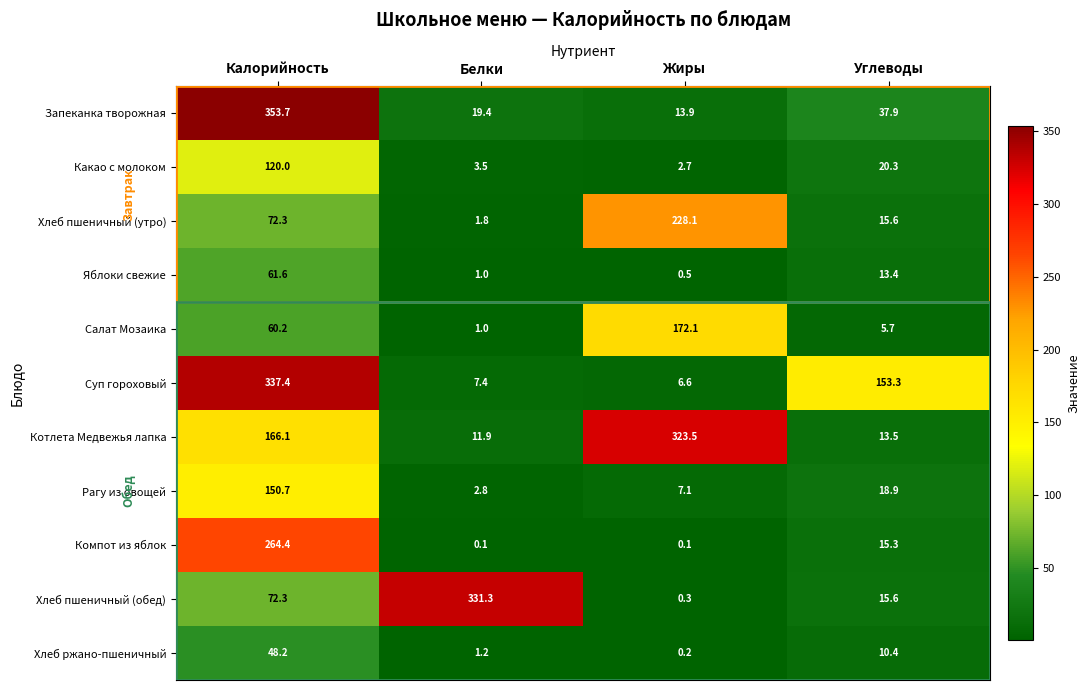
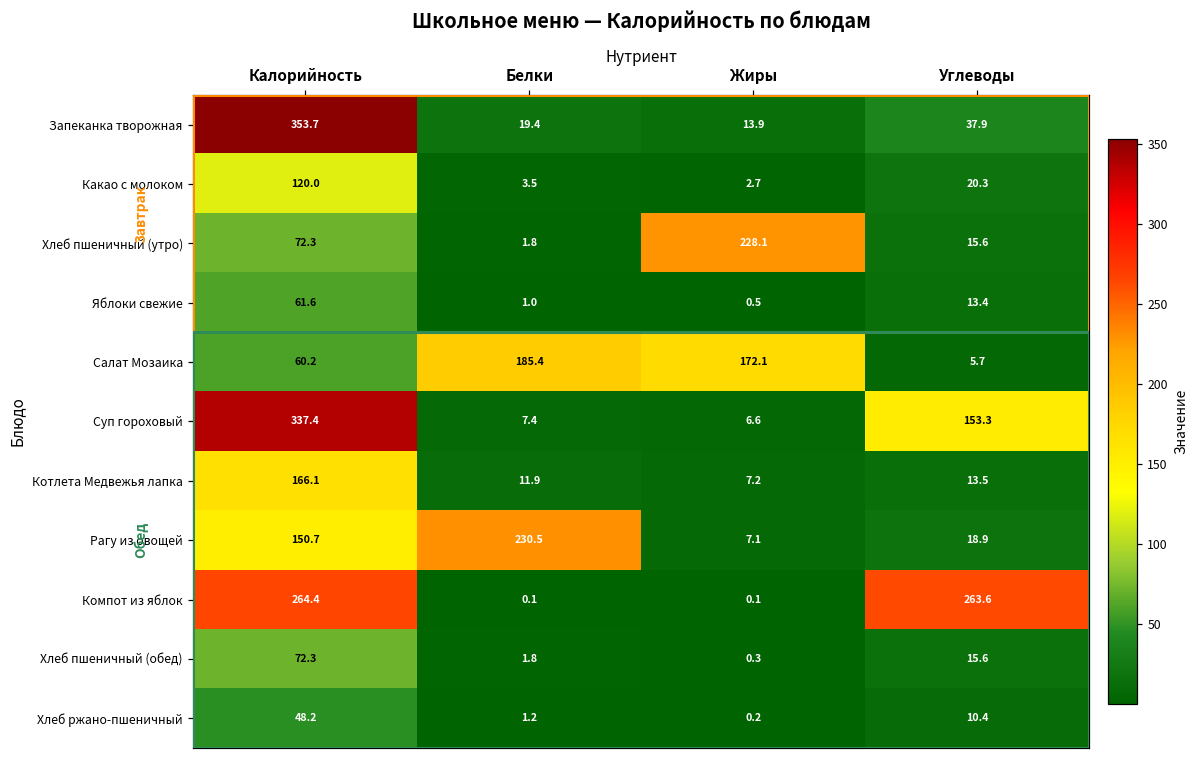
  {
    "Запеканка творожная": {
      "Калорийность": 353.7,
      "Белки": 19.4,
      "Жиры": 13.9,
      "Углеводы": 37.9
    },
    "Какао с молоком": {
      "Калорийность": 120.0,
      "Белки": 3.5,
      "Жиры": 2.7,
      "Углеводы": 20.3
    },
    "Хлеб пшеничный (утро)": {
      "Калорийность": 72.3,
      "Белки": 1.8,
      "Жиры": 228.1,
      "Углеводы": 15.6
    },
    "Яблоки свежие": {
      "Калорийность": 61.6,
      "Белки": 1.0,
      "Жиры": 0.5,
      "Углеводы": 13.4
    },
    "Салат Мозаика": {
      "Калорийность": 60.2,
-     "Белки": 1.0,
+     "Белки": 185.4,
      "Жиры": 172.1,
      "Углеводы": 5.7
    },
    "Суп гороховый": {
      "Калорийность": 337.4,
      "Белки": 7.4,
      "Жиры": 6.6,
      "Углеводы": 153.3
    },
    "Котлета Медвежья лапка": {
      "Калорийность": 166.1,
      "Белки": 11.9,
-     "Жиры": 323.5,
+     "Жиры": 7.2,
      "Углеводы": 13.5
    },
    "Рагу из овощей": {
      "Калорийность": 150.7,
-     "Белки": 2.8,
+     "Белки": 230.5,
      "Жиры": 7.1,
      "Углеводы": 18.9
    },
    "Компот из яблок": {
      "Калорийность": 264.4,
      "Белки": 0.1,
      "Жиры": 0.1,
-     "Углеводы": 15.3
+     "Углеводы": 263.6
    },
    "Хлеб пшеничный (обед)": {
      "Калорийность": 72.3,
-     "Белки": 331.3,
+     "Белки": 1.8,
      "Жиры": 0.3,
      "Углеводы": 15.6
    },
    "Хлеб ржано-пшеничный": {
      "Калорийность": 48.2,
      "Белки": 1.2,
      "Жиры": 0.2,
      "Углеводы": 10.4
    }
  }
